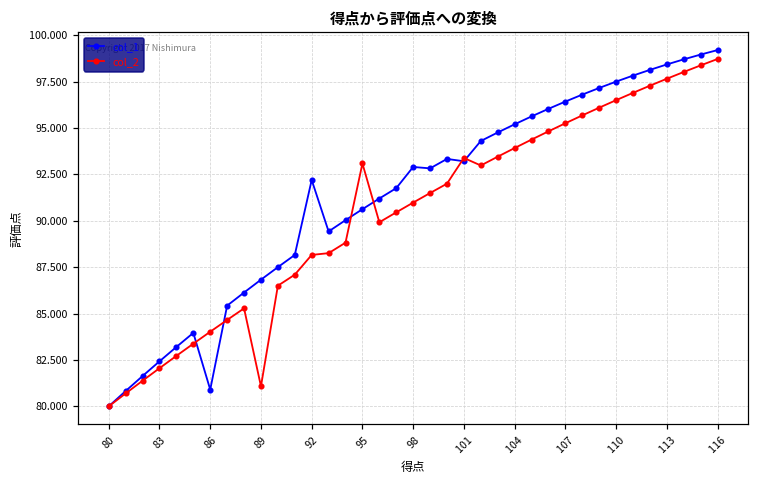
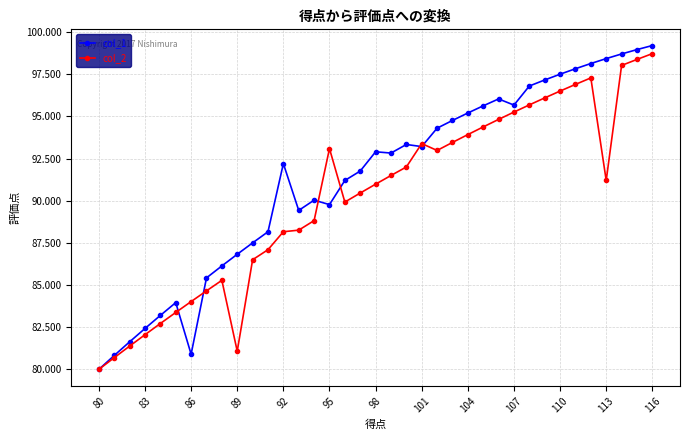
  {
    "col_1": {
      "83": 82.4,
      "86": 80.9,
      "89": 86.8,
      "92": 92.2,
-     "95": 90.6,
+     "95": 89.8,
      "98": 92.9,
      "101": 93.2,
      "104": 95.2,
-     "107": 96.4,
+     "107": 95.7,
      "110": 97.5,
      "113": 98.4,
      "116": 99.2
    },
    "col_2": {
      "83": 82.1,
      "86": 84.0,
      "89": 81.1,
      "92": 88.2,
      "95": 93.1,
      "98": 91.0,
      "101": 93.4,
      "104": 93.9,
      "107": 95.3,
      "110": 96.5,
-     "113": 97.7,
+     "113": 91.2,
      "116": 98.7
    }
  }
